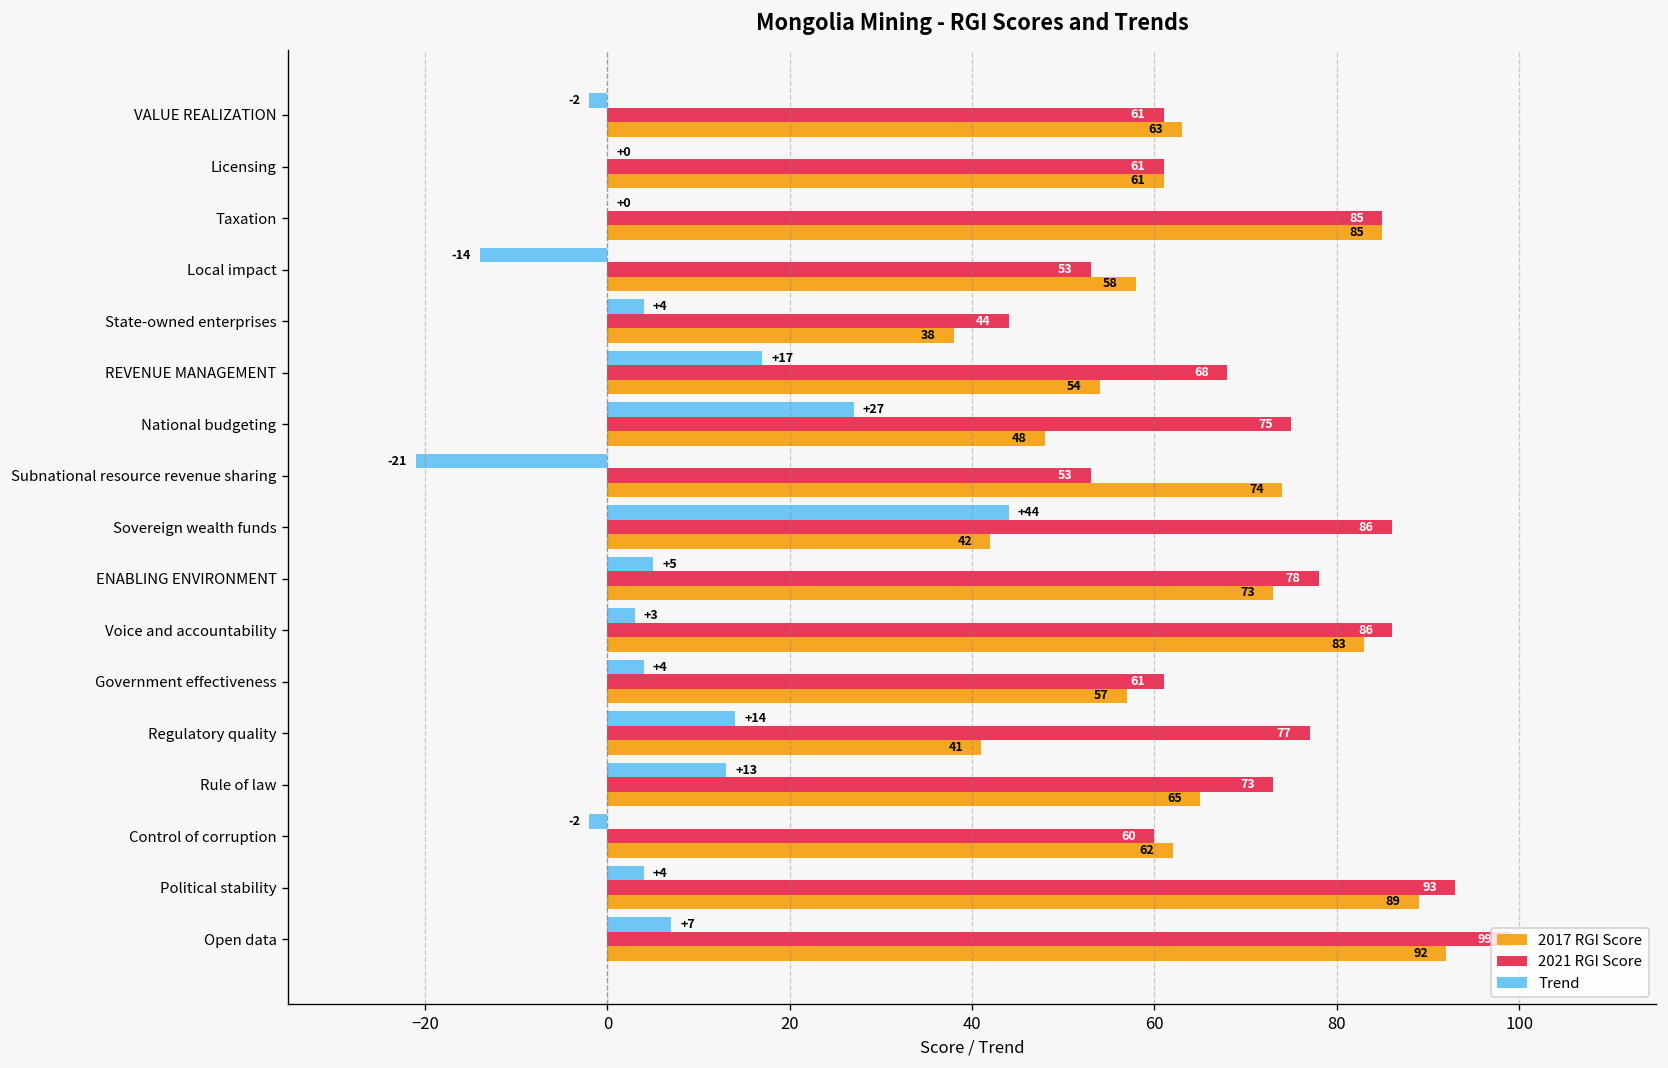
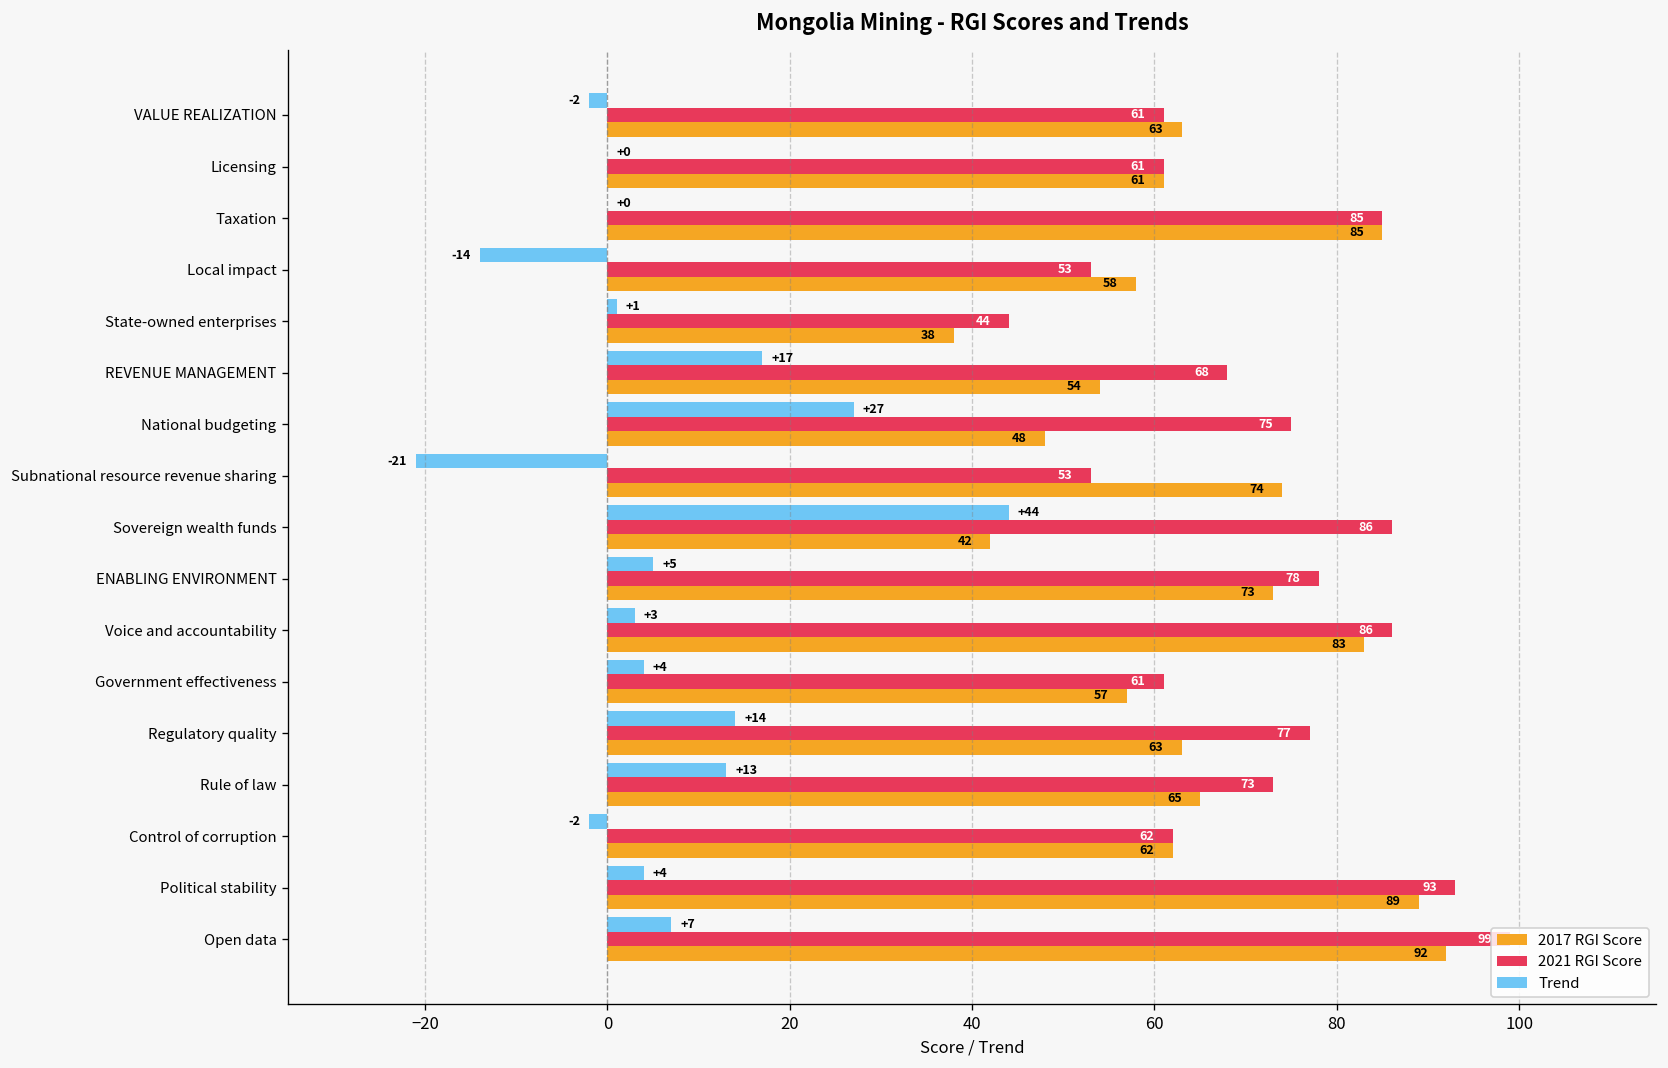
  {
    "2017 RGI Score": {
      "VALUE REALIZATION": "63",
      "Licensing": "61",
      "Taxation": "85",
      "Local impact": "58",
      "State-owned enterprises": "38",
      "REVENUE MANAGEMENT": "54",
      "National budgeting": "48",
      "Subnational resource revenue sharing": "74",
      "Sovereign wealth funds": "42",
      "ENABLING ENVIRONMENT": "73",
      "Voice and accountability": "83",
      "Government effectiveness": "57",
-     "Regulatory quality": "41",
+     "Regulatory quality": "63",
      "Rule of law": "65",
      "Control of corruption": "62",
      "Political stability": "89",
      "Open data": "92"
    },
    "2021 RGI Score": {
      "VALUE REALIZATION": "61",
      "Licensing": "61",
      "Taxation": "85",
      "Local impact": "53",
      "State-owned enterprises": "44",
      "REVENUE MANAGEMENT": "68",
      "National budgeting": "75",
      "Subnational resource revenue sharing": "53",
      "Sovereign wealth funds": "86",
      "ENABLING ENVIRONMENT": "78",
      "Voice and accountability": "86",
      "Government effectiveness": "61",
      "Regulatory quality": "77",
      "Rule of law": "73",
-     "Control of corruption": "60",
+     "Control of corruption": "62",
      "Political stability": "93"
    },
    "Trend": {
      "VALUE REALIZATION": "-2",
      "Licensing": "+0",
      "Taxation": "+0",
      "Local impact": "-14",
-     "State-owned enterprises": "+4",
+     "State-owned enterprises": "+1",
      "REVENUE MANAGEMENT": "+17",
      "National budgeting": "+27",
      "Subnational resource revenue sharing": "-21",
      "Sovereign wealth funds": "+44",
      "ENABLING ENVIRONMENT": "+5",
      "Voice and accountability": "+3",
      "Government effectiveness": "+4",
      "Regulatory quality": "+14",
      "Rule of law": "+13",
      "Control of corruption": "-2",
      "Political stability": "+4",
      "Open data": "+7"
    }
  }
